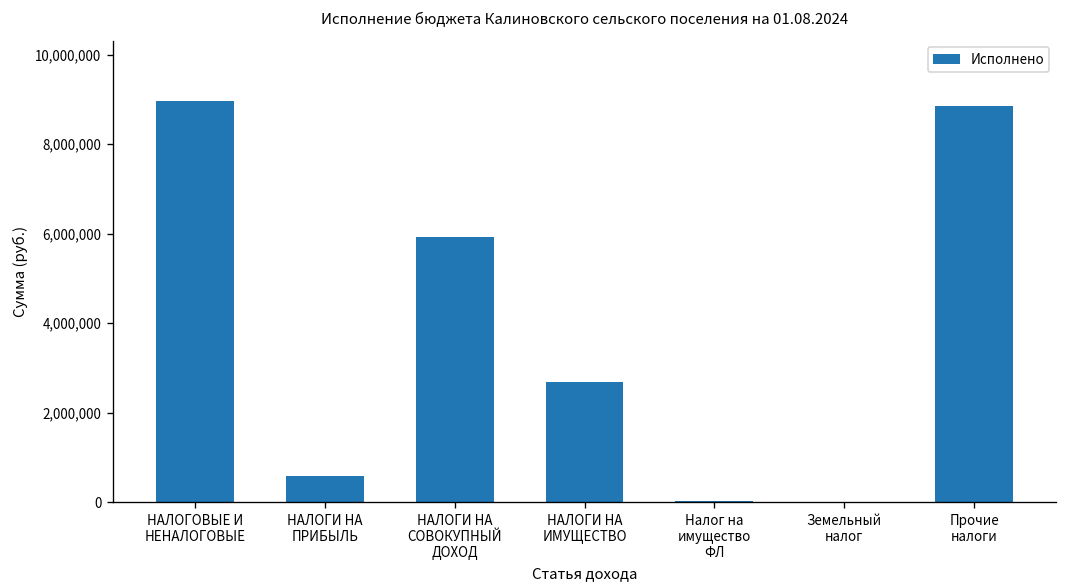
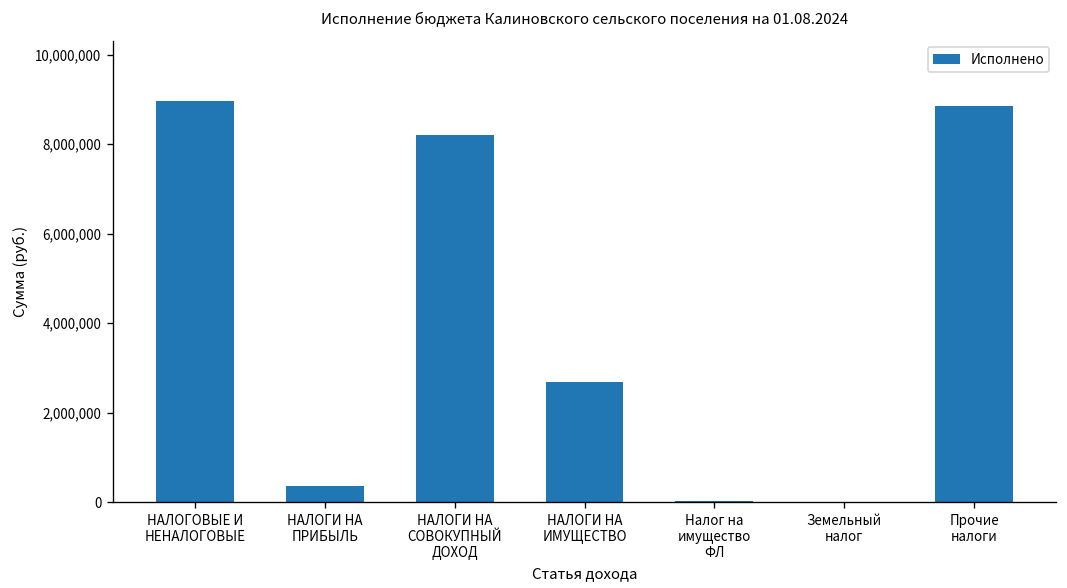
  {
    "НАЛОГОВЫЕ И НЕНАЛОГОВЫЕ": "9,000,000",
-   "НАЛОГИ НА ПРИБЫЛЬ": "600,000",
-   "НАЛОГИ НА СОВОКУПНЫЙ ДОХОД": "5,900,000",
+   "НАЛОГИ НА ПРИБЫЛЬ": "400,000",
+   "НАЛОГИ НА СОВОКУПНЫЙ ДОХОД": "8,200,000",
    "НАЛОГИ НА ИМУЩЕСТВО": "2,700,000",
    "Земельный налог": "0",
    "Прочие налоги": "8,900,000"
  }
